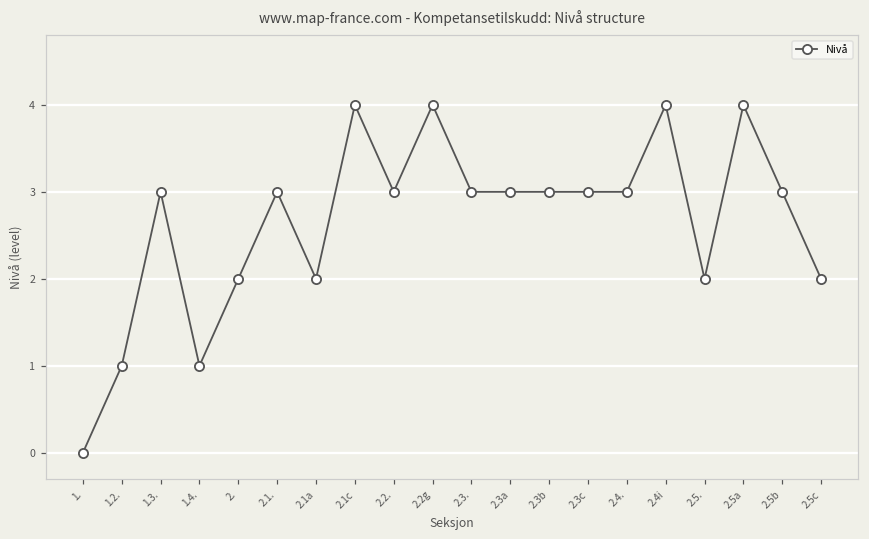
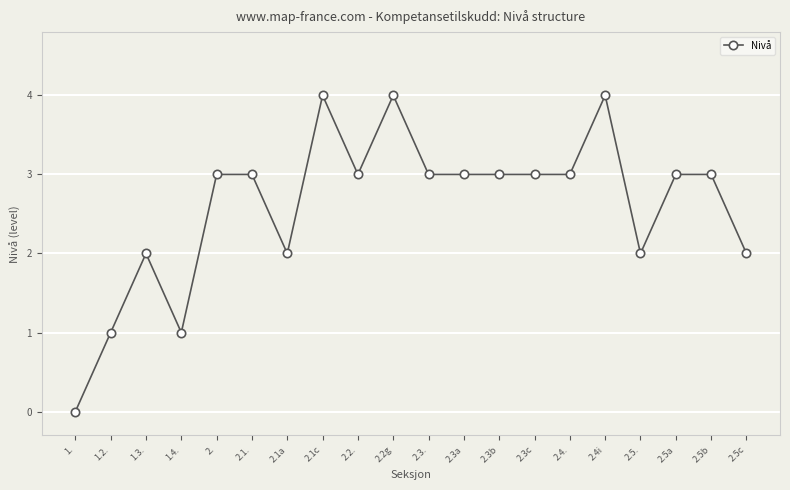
  {
    "1.": 0,
    "1.2.": 1,
-   "1.3.": 3,
+   "1.3.": 2,
    "1.4.": 1,
-   "2.": 2,
+   "2.": 3,
    "2.1.": 3,
    "2.1a": 2,
    "2.1c": 4,
    "2.2.": 3,
    "2.2g": 4,
    "2.3.": 3,
    "2.3a": 3,
    "2.3b": 3,
    "2.3c": 3,
    "2.4.": 3,
    "2.4i": 4,
    "2.5.": 2,
-   "2.5a": 4,
+   "2.5a": 3,
    "2.5b": 3,
    "2.5c": 2
  }
